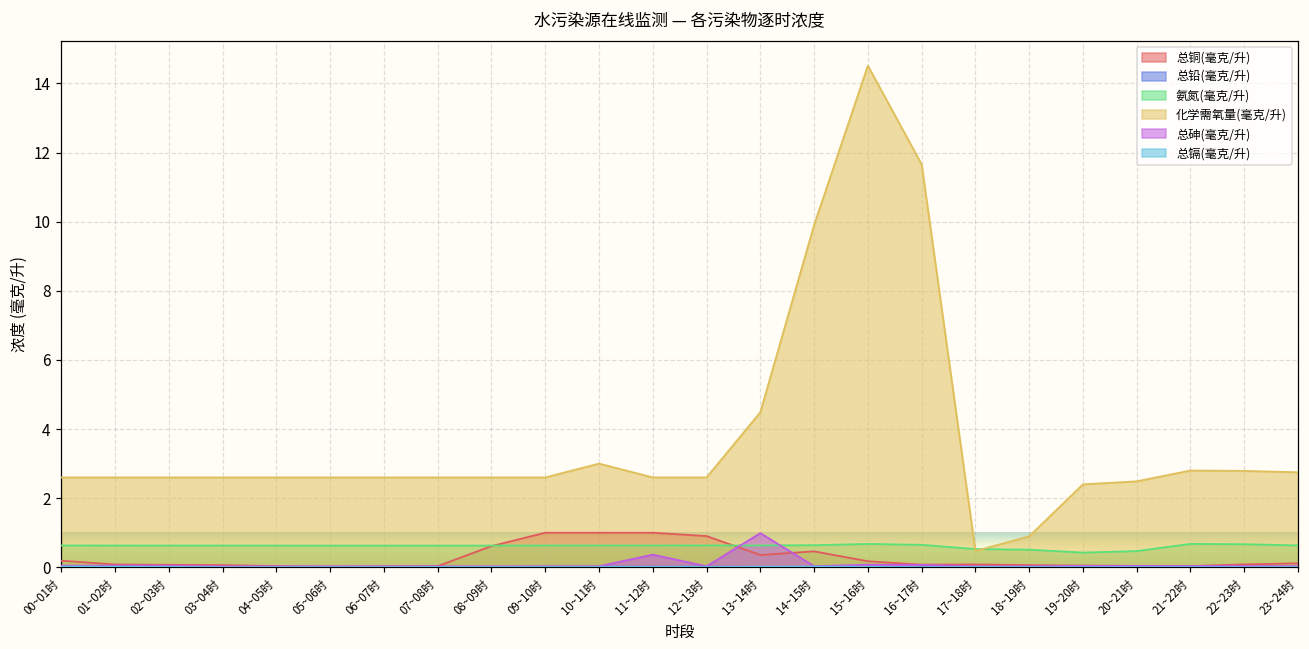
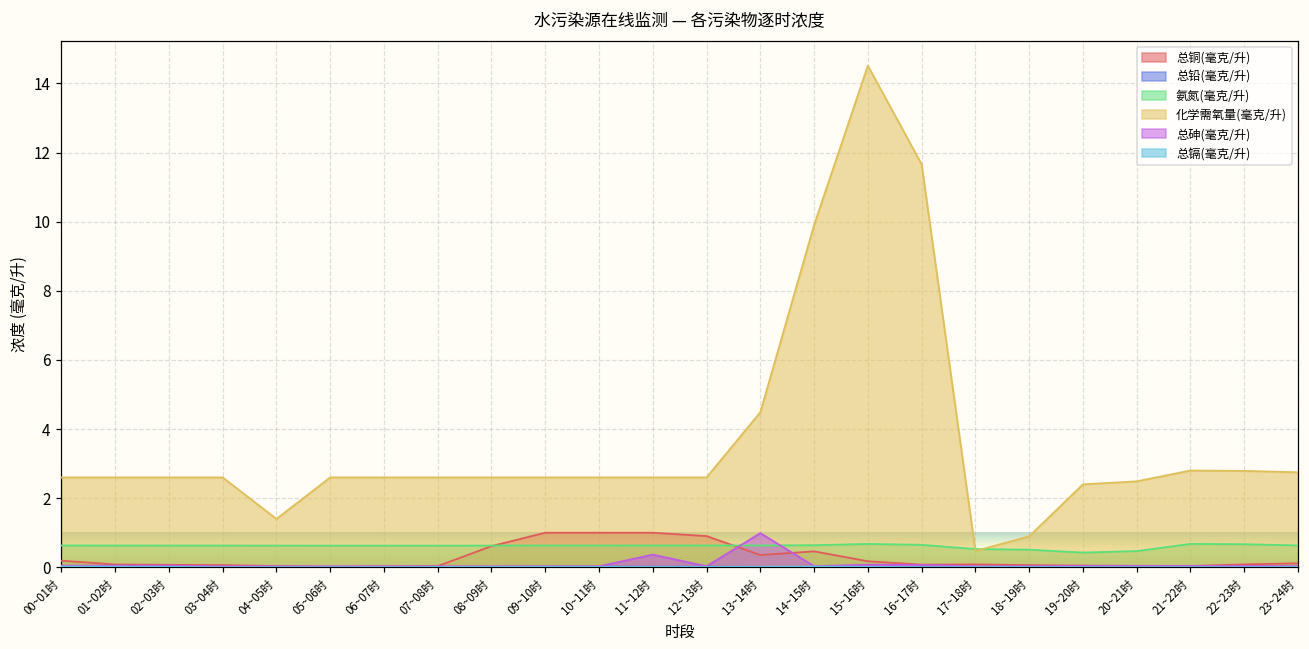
  {
    "总铜(毫克/升)": {
      "00~01时": 0.2,
      "09~10时": 1.0,
      "10~11时": 1.0,
      "11~12时": 1.0,
      "12~13时": 0.9,
      "13~14时": 0.4,
      "14~15时": 0.5,
      "15~16时": 0.2,
      "23~24时": 0.1
    },
    "氨氮(毫克/升)": {
      "00~01时": 0.6,
      "01~02时": 0.6,
      "02~03时": 0.6,
      "03~04时": 0.6,
      "04~05时": 0.6,
      "05~06时": 0.6,
      "06~07时": 0.6,
      "07~08时": 0.6,
      "09~10时": 0.6,
      "10~11时": 0.6,
      "11~12时": 0.6,
      "12~13时": 0.6,
      "13~14时": 0.6,
      "14~15时": 0.6,
      "15~16时": 0.7,
      "16~17时": 0.7,
      "18~19时": 0.5,
      "19~20时": 0.4,
      "20~21时": 0.5,
      "21~22时": 0.7,
      "22~23时": 0.7,
      "23~24时": 0.6
    },
    "化学需氧量(毫克/升)": {
      "00~01时": 2.6,
      "01~02时": 2.6,
      "02~03时": 2.6,
      "03~04时": 2.6,
-     "04~05时": 2.6,
+     "04~05时": 1.4,
      "05~06时": 2.6,
      "06~07时": 2.6,
      "07~08时": 2.6,
      "08~09时": 2.6,
      "09~10时": 2.6,
-     "10~11时": 3.0,
+     "10~11时": 2.6,
      "11~12时": 2.6,
      "12~13时": 2.6,
      "13~14时": 4.5,
      "14~15时": 9.9,
      "15~16时": 14.5,
      "16~17时": 11.7,
      "18~19时": 0.9,
      "19~20时": 2.4,
      "20~21时": 2.5,
      "21~22时": 2.8,
      "22~23时": 2.8,
      "23~24时": 2.7
    },
    "总砷(毫克/升)": {
      "11~12时": 0.4,
      "13~14时": 1.0
    }
  }
